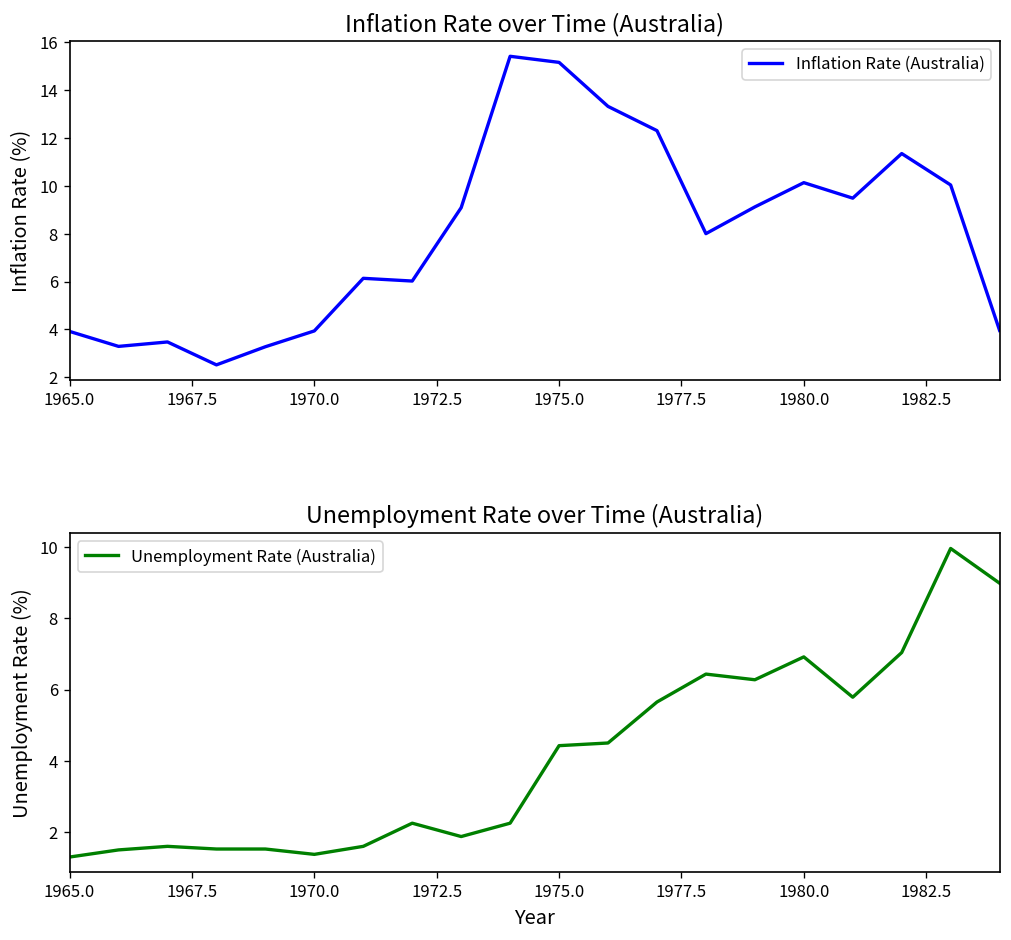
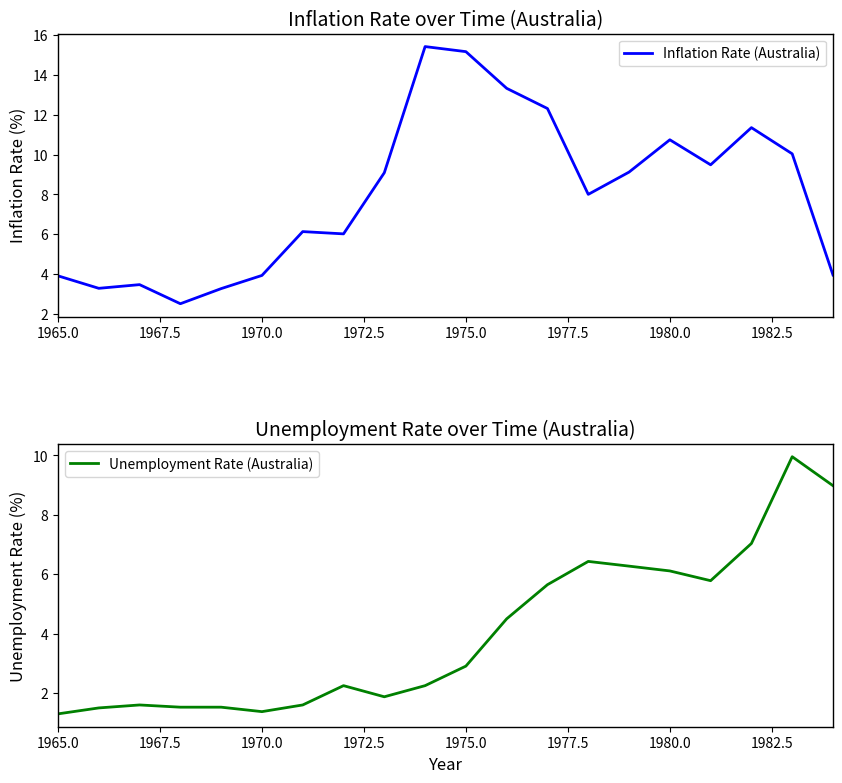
  {
    "Inflation Rate over Time (Australia)": {
      "1965.0": 3.9,
      "1970.0": 3.9,
      "1975.0": 15.2,
-     "1980.0": 10.1
+     "1980.0": 10.7
    },
    "Unemployment Rate over Time (Australia)": {
      "1965.0": 1.3,
      "1970.0": 1.4,
-     "1975.0": 4.4,
-     "1980.0": 6.9
+     "1975.0": 2.9,
+     "1980.0": 6.1
    }
  }
